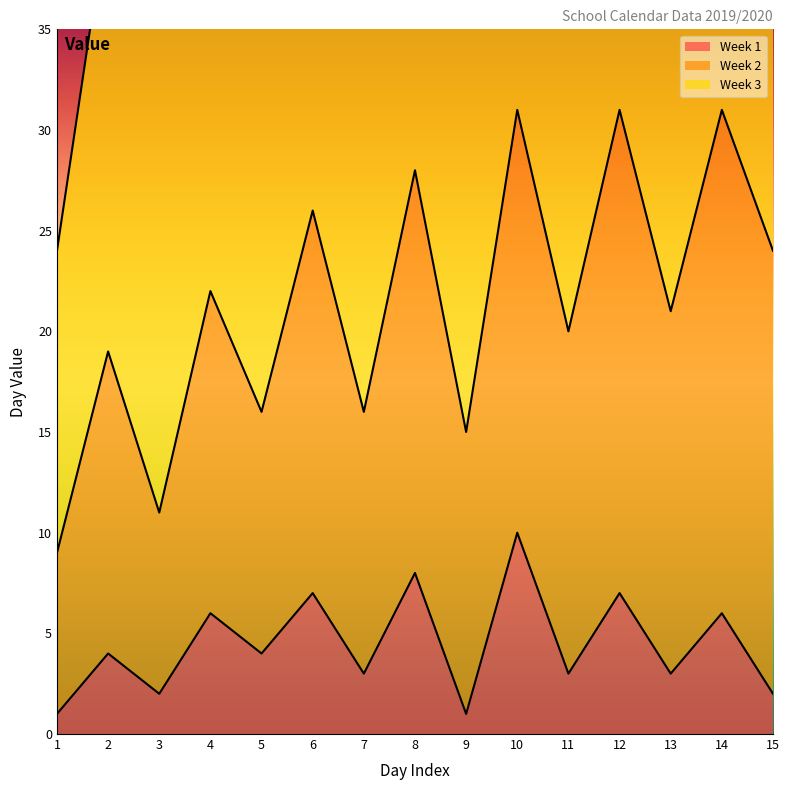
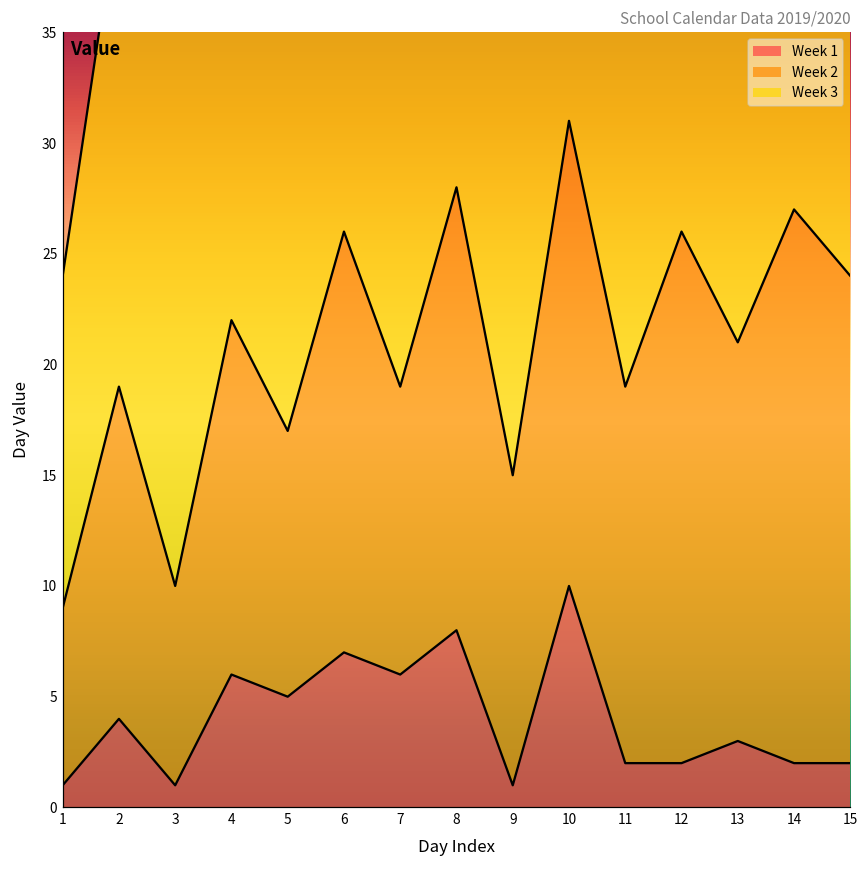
  {
    "Week 1": {
      "1": 1,
      "2": 4,
-     "3": 2,
+     "3": 1,
      "4": 6,
-     "5": 4,
+     "5": 5,
      "6": 7,
-     "7": 3,
+     "7": 6,
      "8": 8,
      "9": 1,
      "10": 10,
-     "11": 3,
-     "12": 7,
+     "11": 2,
+     "12": 2,
      "13": 3,
-     "14": 6,
+     "14": 2,
      "15": 2
    },
    "Week 2": {
      "1": 8,
      "2": 15,
      "3": 9,
      "4": 16,
      "5": 12,
      "6": 19,
      "7": 13,
      "8": 20,
      "9": 14,
      "10": 21,
      "11": 17,
      "12": 24,
      "13": 18,
      "14": 25,
      "15": 22
    },
    "Week 3": {
      "1": 15
    }
  }
